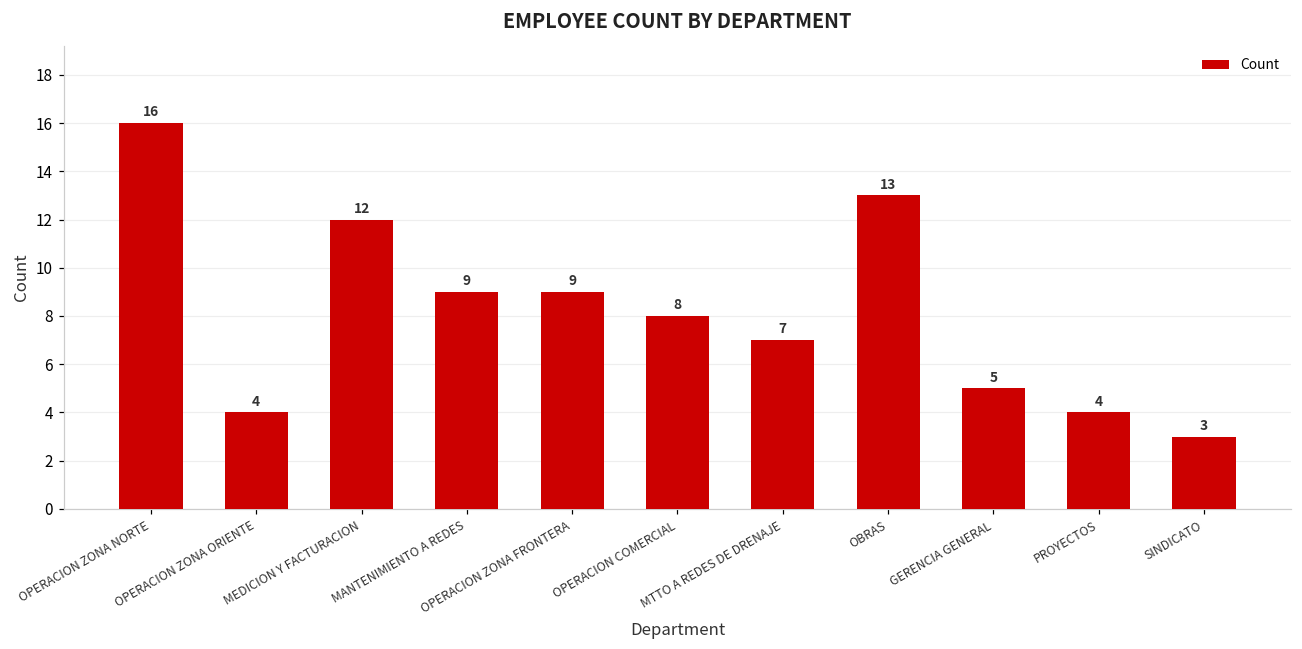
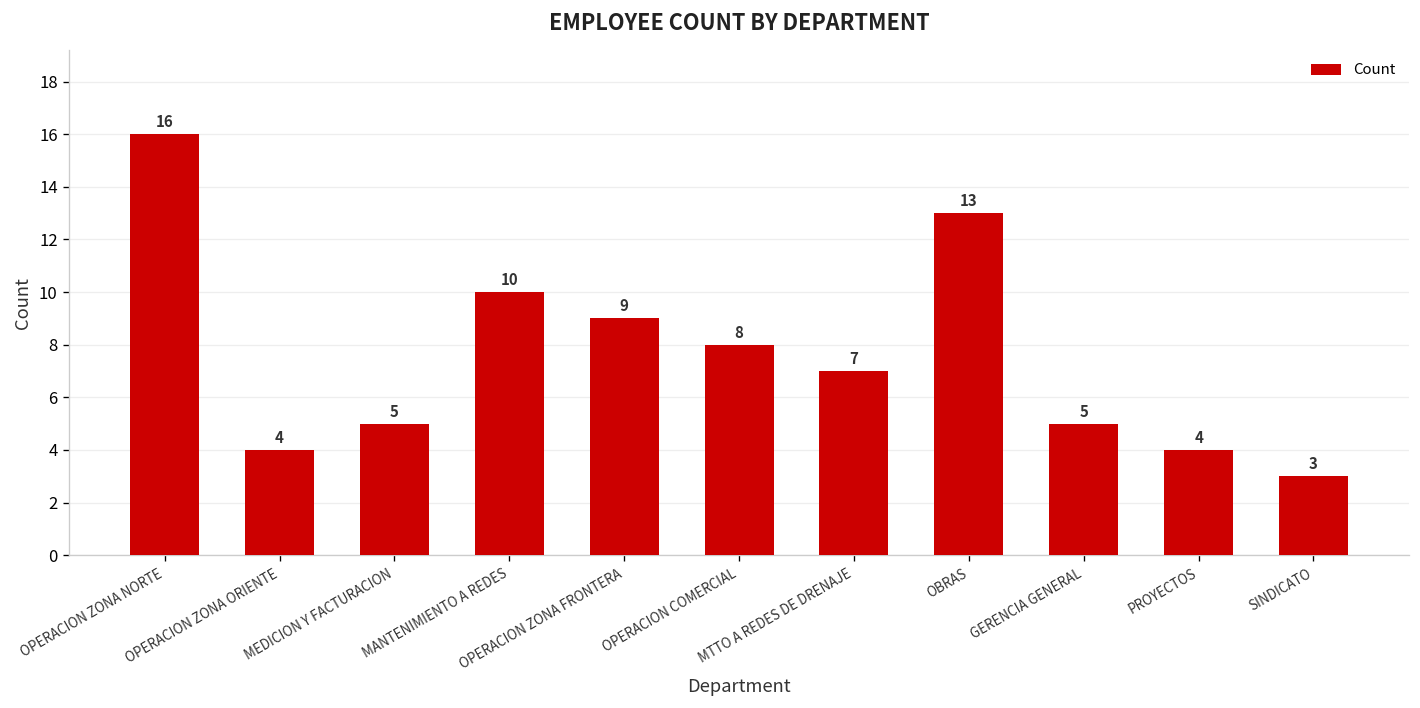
  {
    "OPERACION ZONA NORTE": 16,
    "OPERACION ZONA ORIENTE": 4,
-   "MEDICION Y FACTURACION": 12,
-   "MANTENIMIENTO A REDES": 9,
+   "MEDICION Y FACTURACION": 5,
+   "MANTENIMIENTO A REDES": 10,
    "OPERACION ZONA FRONTERA": 9,
    "OPERACION COMERCIAL": 8,
    "MTTO A REDES DE DRENAJE": 7,
    "OBRAS": 13,
    "GERENCIA GENERAL": 5,
    "PROYECTOS": 4,
    "SINDICATO": 3
  }
